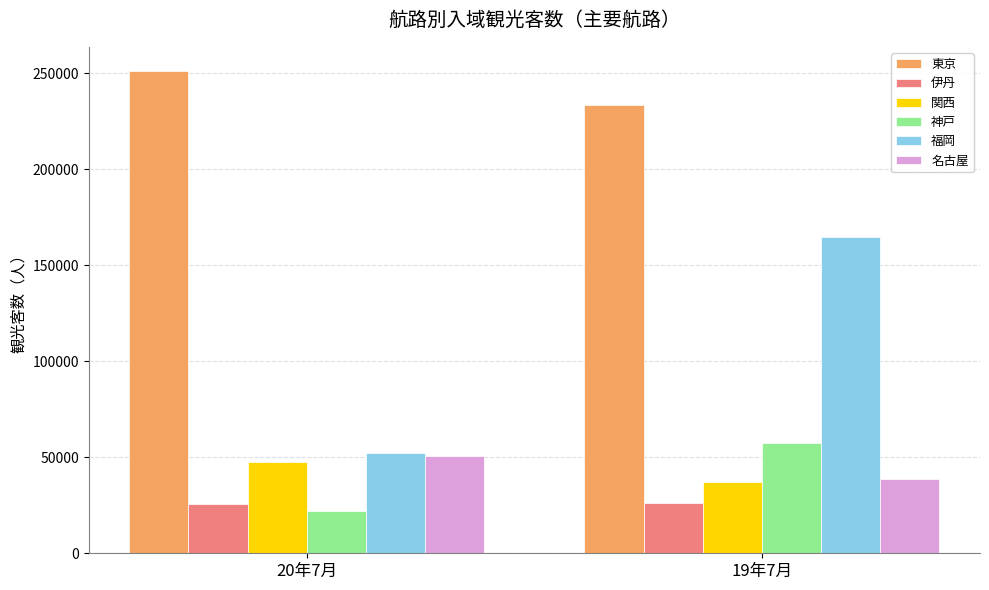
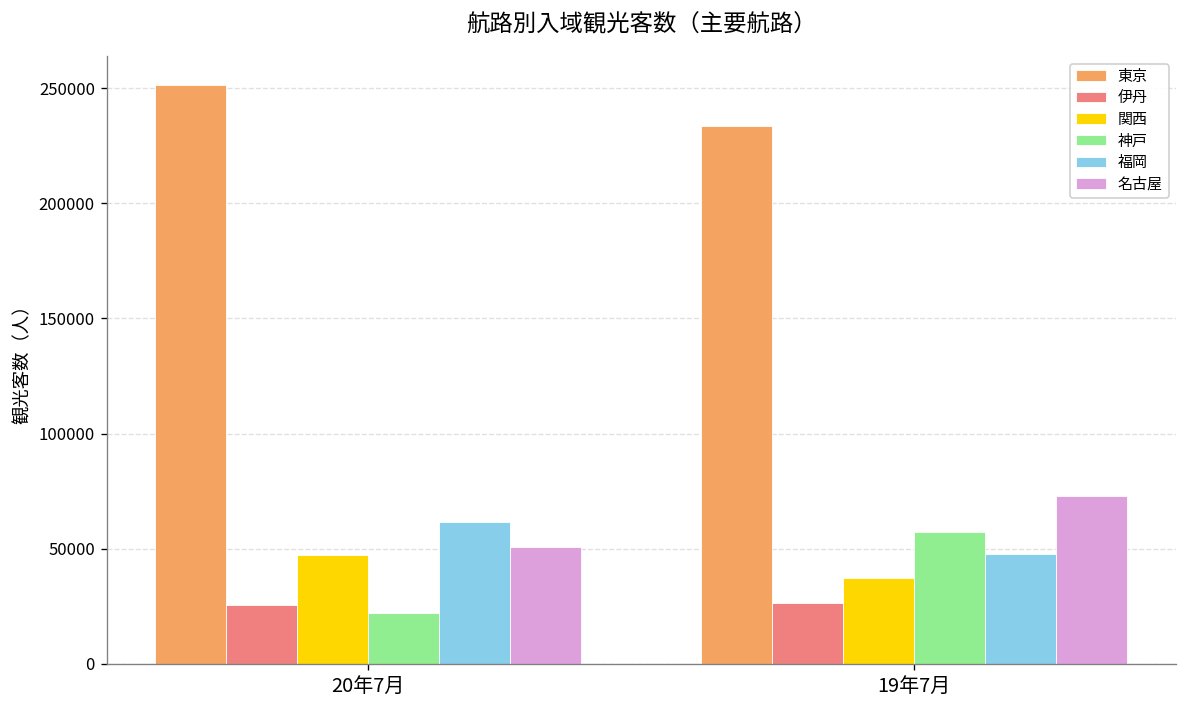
  {
    "関西": {
      "20年7月": 47000,
      "19年7月": 37000
    },
    "神戸": {
      "20年7月": 22000,
      "19年7月": 57000
    },
    "福岡": {
-     "20年7月": 52000,
-     "19年7月": 165000
+     "20年7月": 62000,
+     "19年7月": 48000
    },
    "名古屋": {
      "20年7月": 51000,
-     "19年7月": 39000
+     "19年7月": 73000
    }
  }
